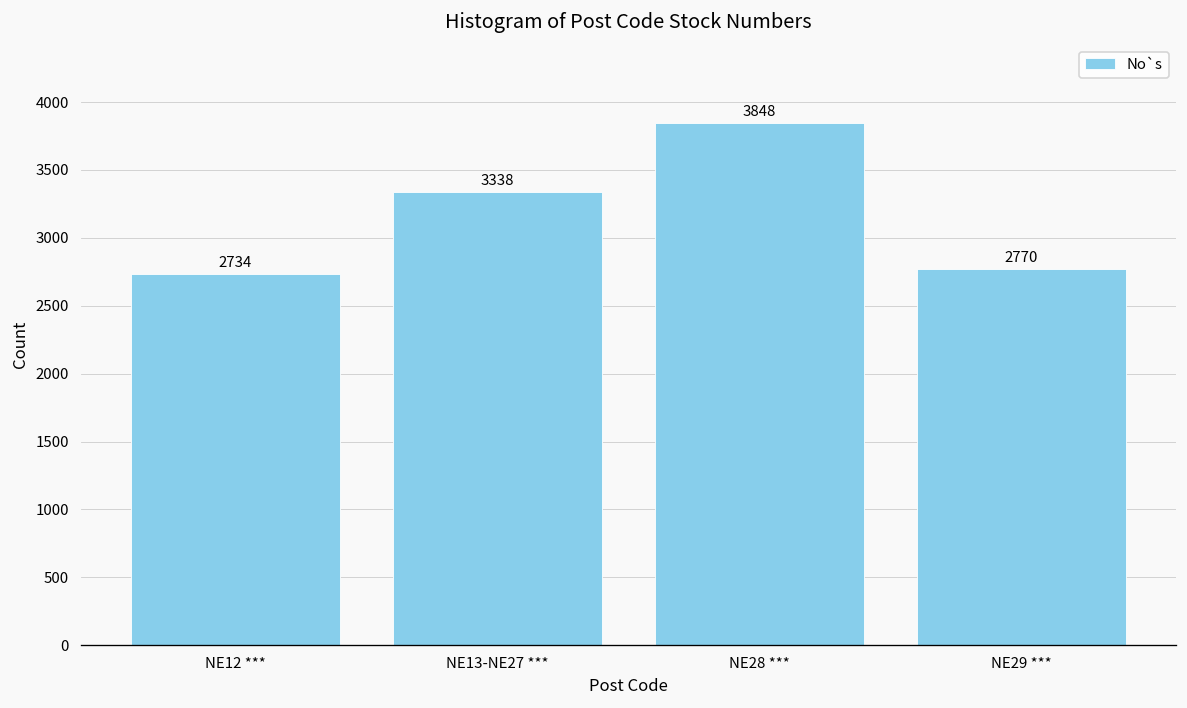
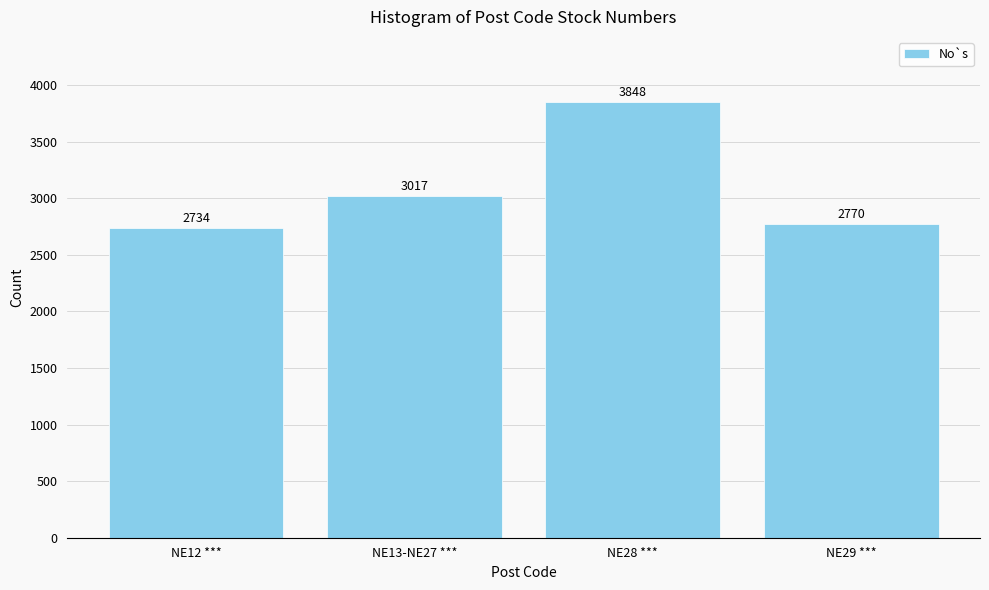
  {
    "NE12 ***": 2734,
-   "NE13-NE27 ***": 3338,
+   "NE13-NE27 ***": 3017,
    "NE28 ***": 3848,
    "NE29 ***": 2770
  }
